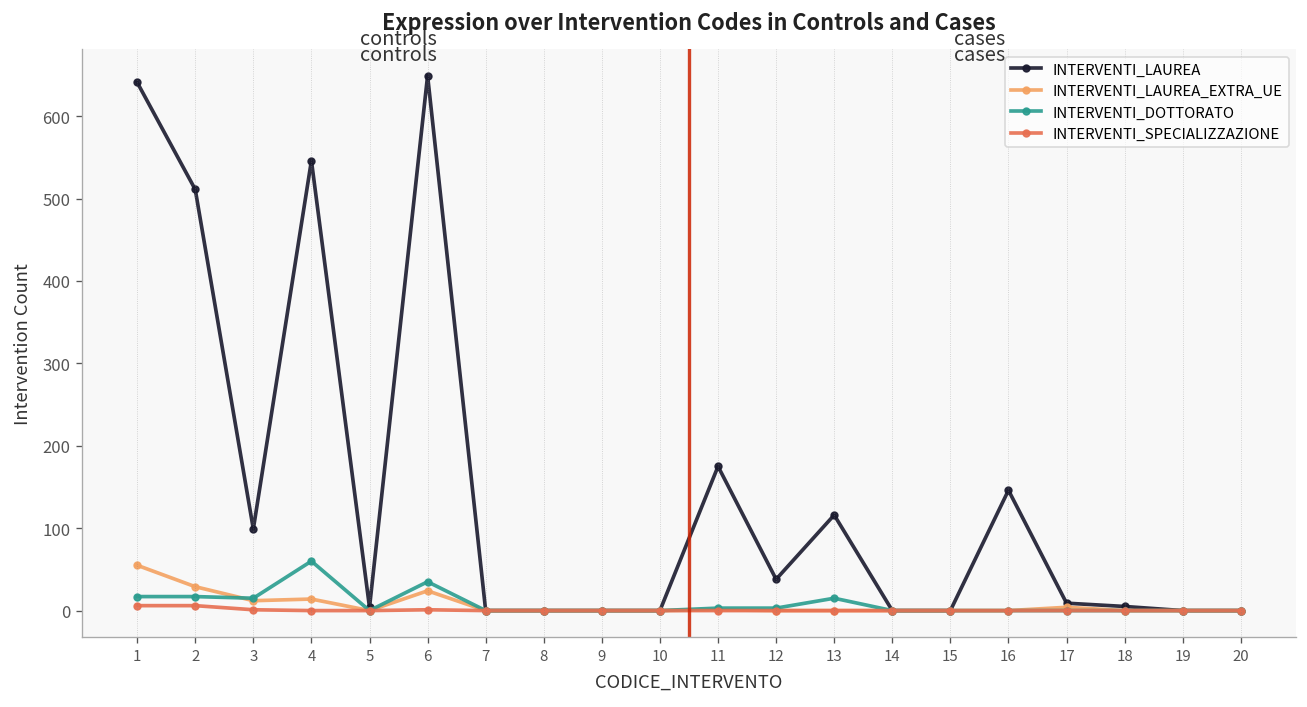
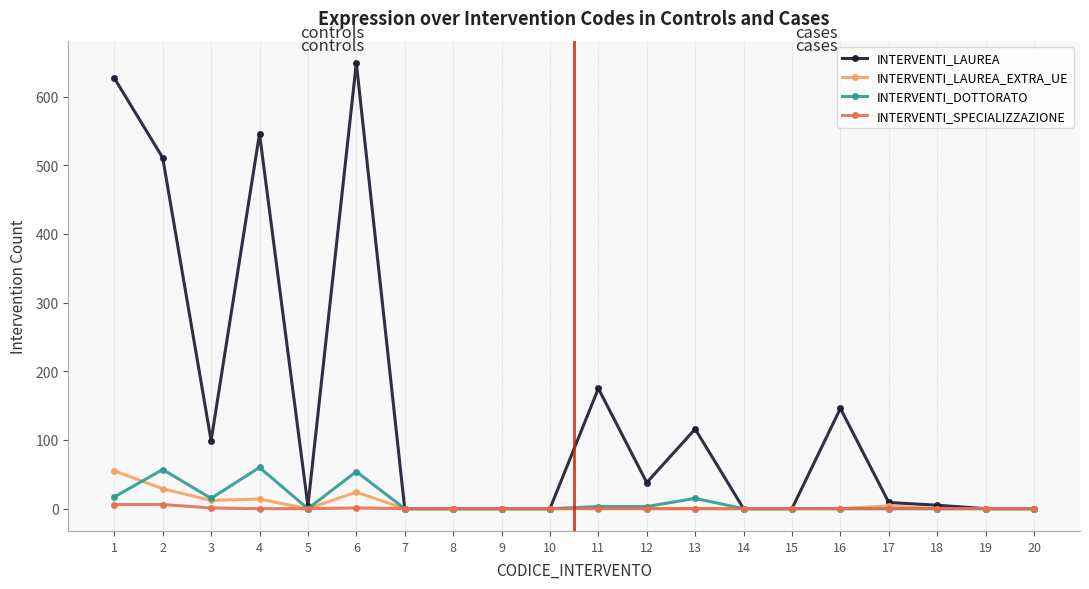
  {
    "INTERVENTI_LAUREA": {
-     "1": 640,
+     "1": 630,
      "2": 510,
      "3": 100,
      "4": 550,
      "5": 0,
      "6": 650,
      "11": 180,
      "12": 40,
      "13": 120,
      "16": 150,
      "17": 10,
      "18": 10
    },
    "INTERVENTI_DOTTORATO": {
      "1": 20,
-     "2": 20,
+     "2": 60,
      "4": 60,
-     "6": 40,
+     "6": 50,
      "13": 20
    }
  }
